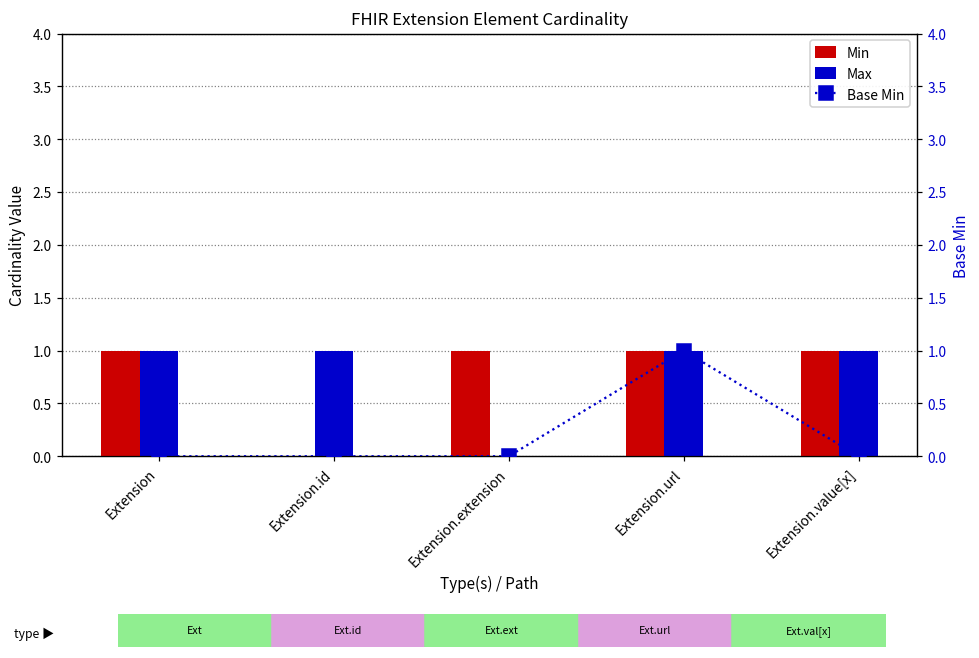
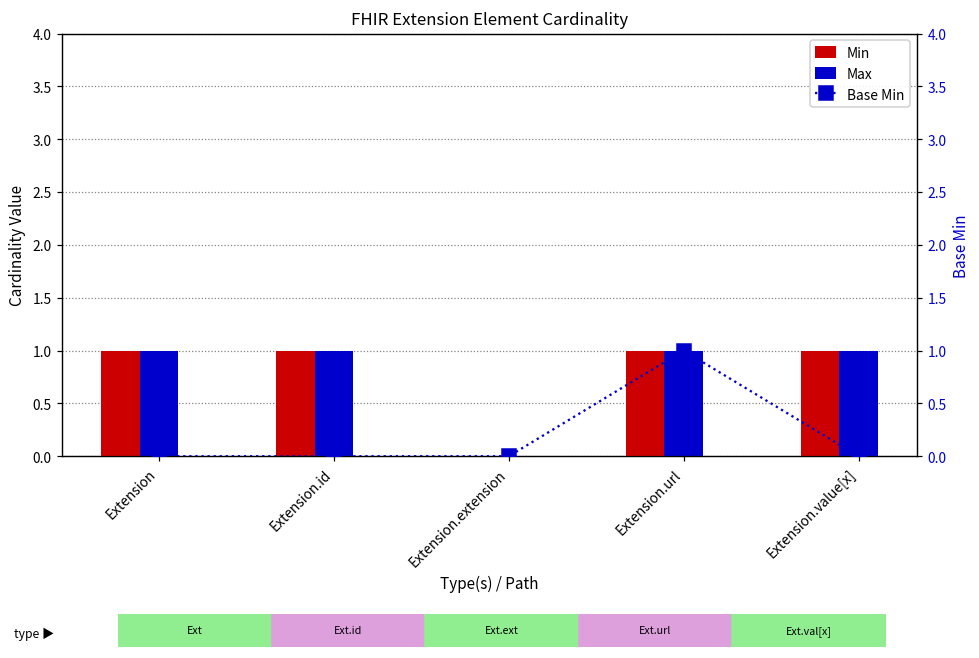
  {
    "Min": {
      "Extension": 1,
-     "Extension.id": 0,
-     "Extension.extension": 1,
+     "Extension.id": 1,
+     "Extension.extension": 0,
      "Extension.url": 1,
      "Extension.value[x]": 1
    }
  }
